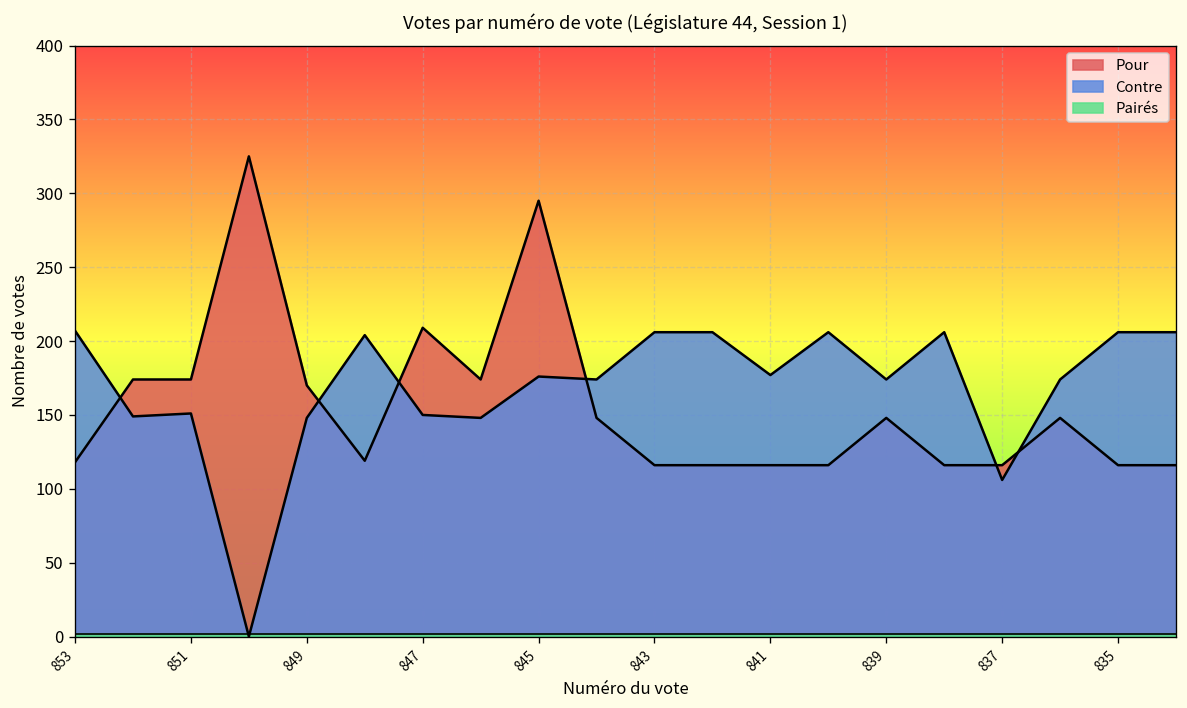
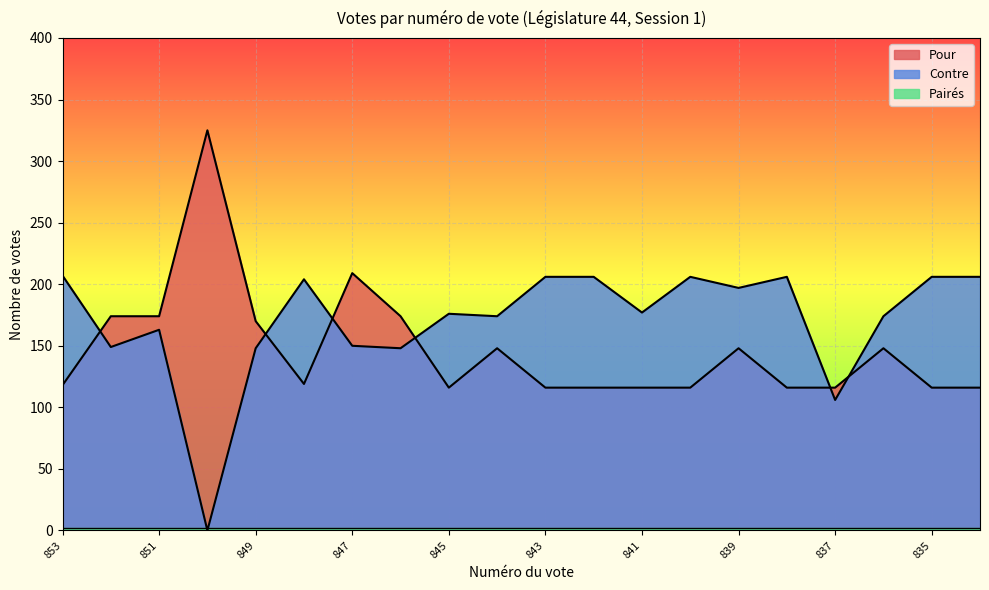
  {
    "Pour": {
      "853": 118,
      "851": 174,
      "849": 170,
      "847": 209,
-     "845": 295,
+     "845": 116,
      "843": 116,
      "841": 116,
      "839": 148,
      "837": 116,
      "835": 116
    },
    "Contre": {
      "853": 207,
-     "851": 151,
+     "851": 163,
      "849": 148,
      "847": 150,
      "845": 176,
      "843": 206,
      "841": 177,
-     "839": 174,
+     "839": 197,
      "837": 106,
      "835": 206
    },
    "Pairés": {
      "853": 2,
      "851": 2,
      "849": 2,
      "847": 2,
      "845": 2,
      "843": 2,
      "841": 2,
      "839": 2,
      "837": 2,
      "835": 2
    }
  }
